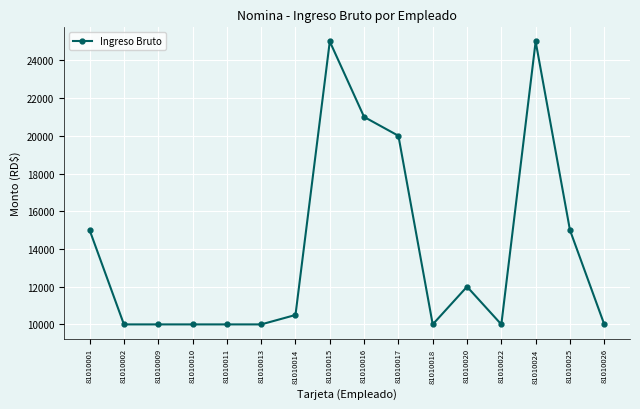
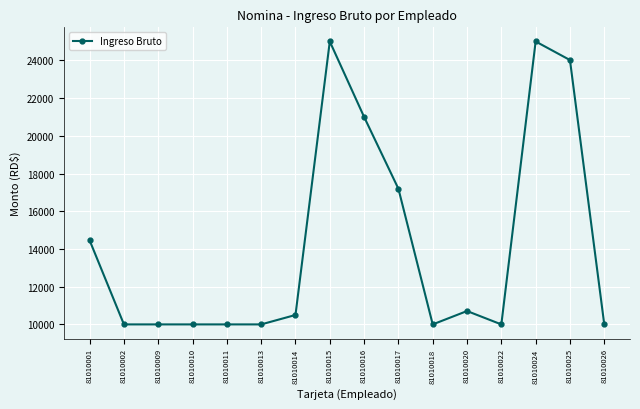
  {
-   "81010001": 15000,
+   "81010001": 14500,
    "81010002": 10000,
    "81010009": 10000,
    "81010010": 10000,
    "81010011": 10000,
    "81010013": 10000,
    "81010014": 10500,
    "81010015": 25000,
    "81010016": 21000,
-   "81010017": 20000,
+   "81010017": 17200,
    "81010018": 10000,
-   "81010020": 12000,
+   "81010020": 10700,
    "81010022": 10000,
    "81010024": 25000,
-   "81010025": 15000,
+   "81010025": 24000,
    "81010026": 10000
  }
